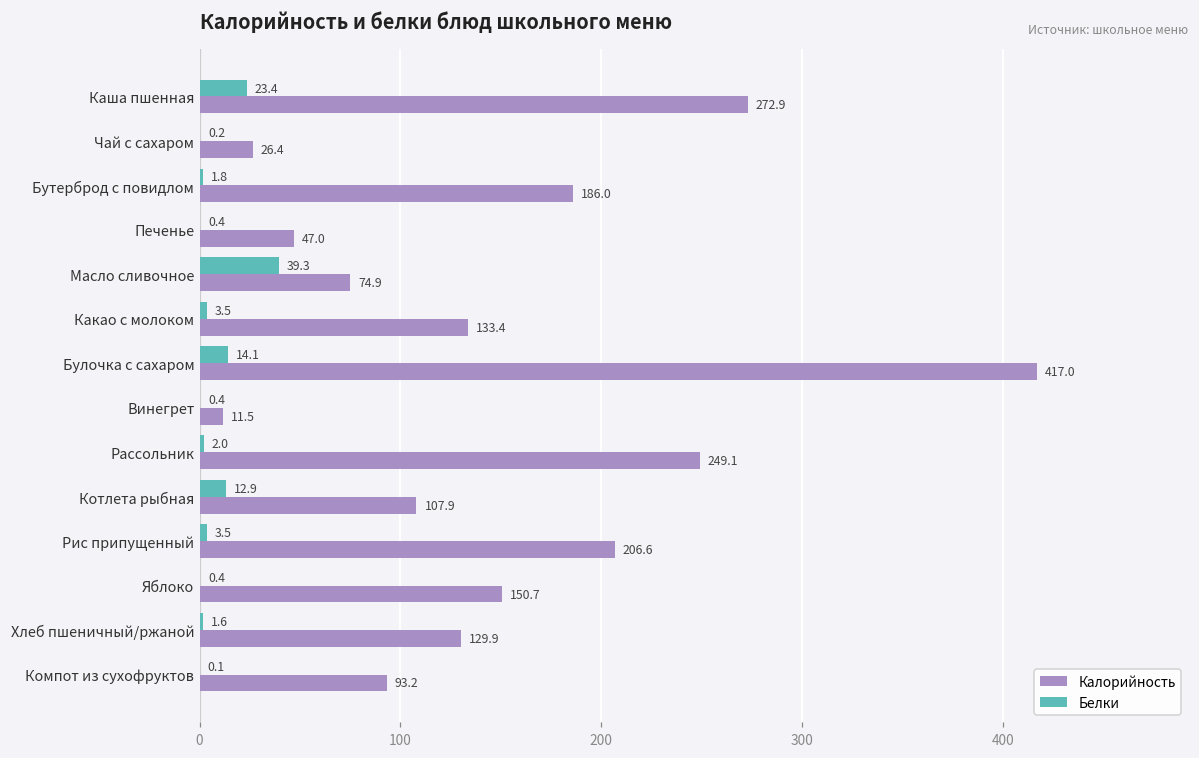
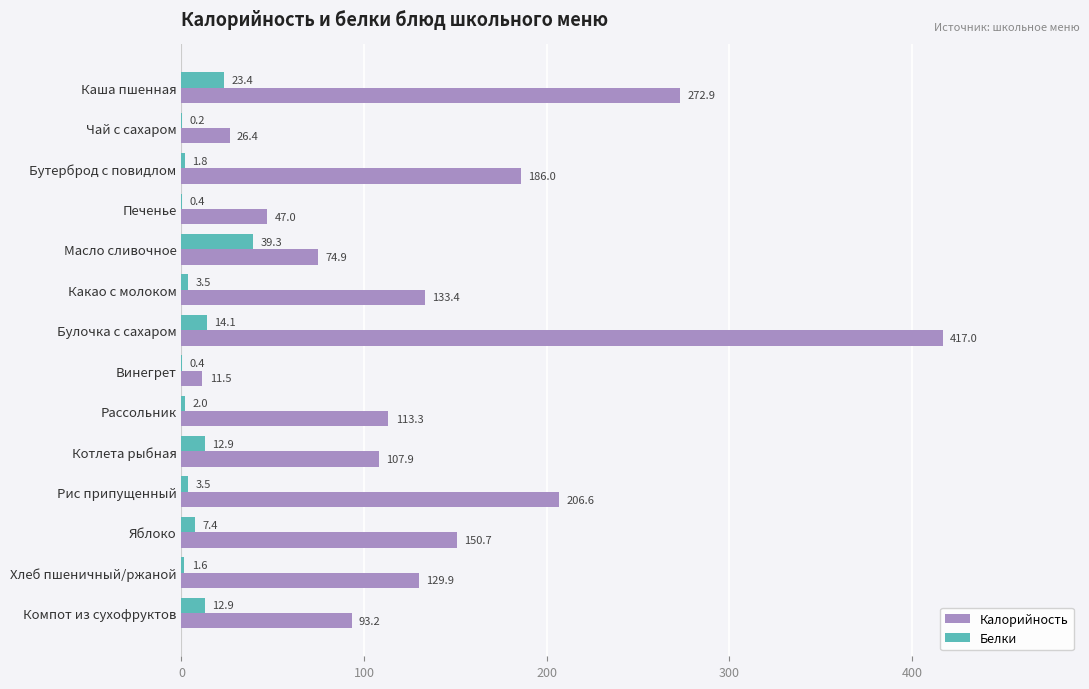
  {
    "Калорийность": {
      "Каша пшенная": 272.9,
      "Чай с сахаром": 26.4,
      "Бутерброд с повидлом": 186.0,
      "Печенье": 47.0,
      "Масло сливочное": 74.9,
      "Какао с молоком": 133.4,
      "Булочка с сахаром": 417.0,
      "Винегрет": 11.5,
-     "Рассольник": 249.1,
+     "Рассольник": 113.3,
      "Котлета рыбная": 107.9,
      "Рис припущенный": 206.6,
      "Яблоко": 150.7,
      "Хлеб пшеничный/ржаной": 129.9,
      "Компот из сухофруктов": 93.2
    },
    "Белки": {
      "Каша пшенная": 23.4,
      "Чай с сахаром": 0.2,
      "Бутерброд с повидлом": 1.8,
      "Печенье": 0.4,
      "Масло сливочное": 39.3,
      "Какао с молоком": 3.5,
      "Булочка с сахаром": 14.1,
      "Винегрет": 0.4,
      "Рассольник": 2.0,
      "Котлета рыбная": 12.9,
      "Рис припущенный": 3.5,
-     "Яблоко": 0.4,
+     "Яблоко": 7.4,
      "Хлеб пшеничный/ржаной": 1.6,
-     "Компот из сухофруктов": 0.1
+     "Компот из сухофруктов": 12.9
    }
  }
